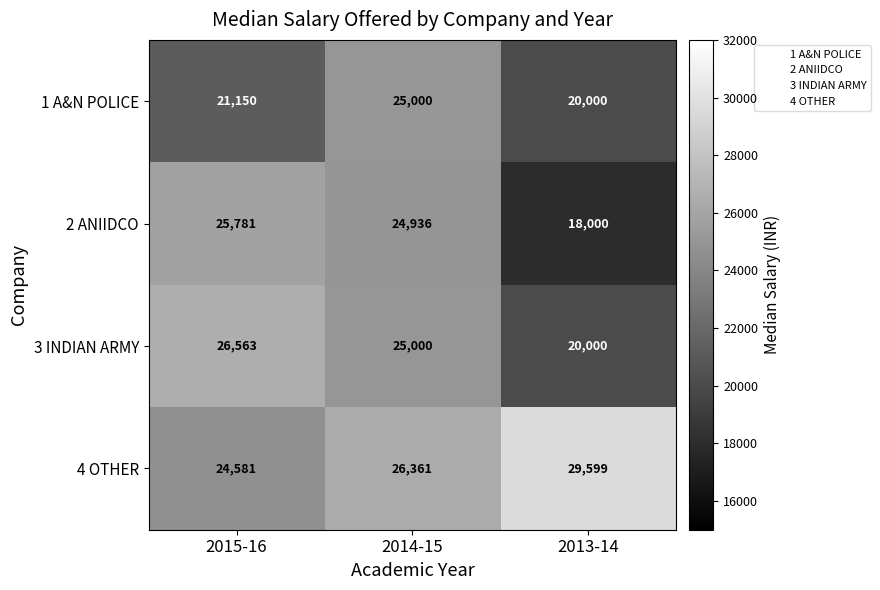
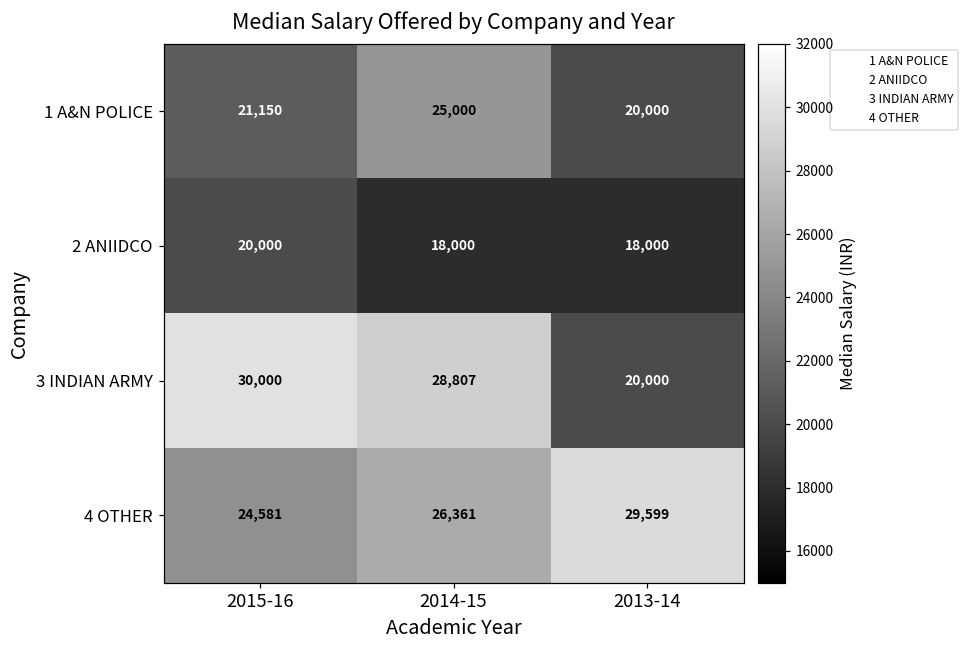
  {
    "1 A&N POLICE": {
      "2015-16": "21,150",
      "2014-15": "25,000",
      "2013-14": "20,000"
    },
    "2 ANIIDCO": {
-     "2015-16": "25,781",
-     "2014-15": "24,936",
+     "2015-16": "20,000",
+     "2014-15": "18,000",
      "2013-14": "18,000"
    },
    "3 INDIAN ARMY": {
-     "2015-16": "26,563",
-     "2014-15": "25,000",
+     "2015-16": "30,000",
+     "2014-15": "28,807",
      "2013-14": "20,000"
    },
    "4 OTHER": {
      "2015-16": "24,581",
      "2014-15": "26,361",
      "2013-14": "29,599"
    }
  }
